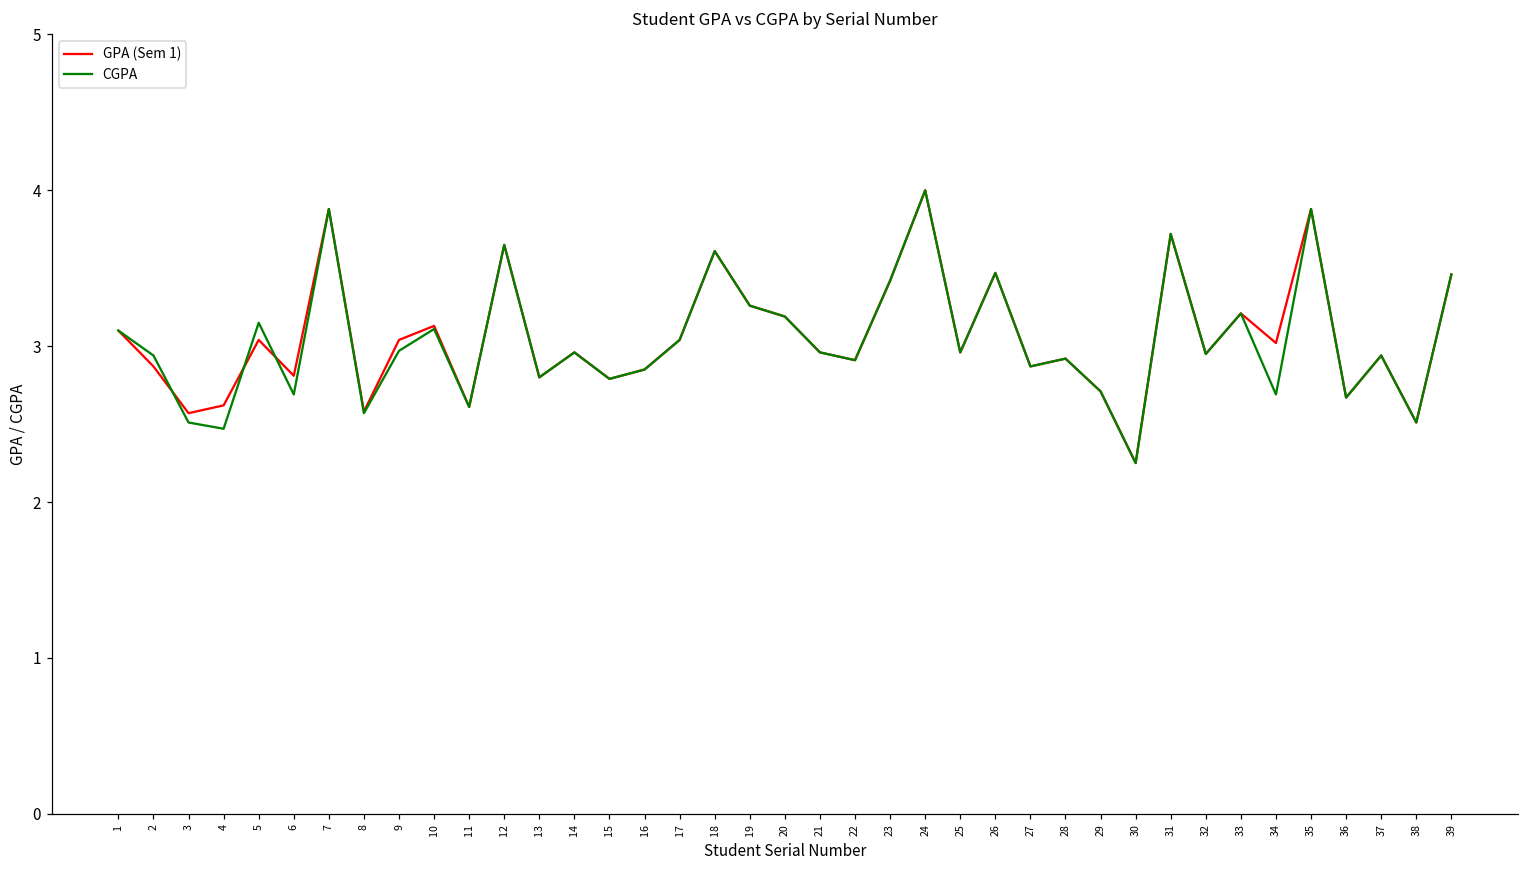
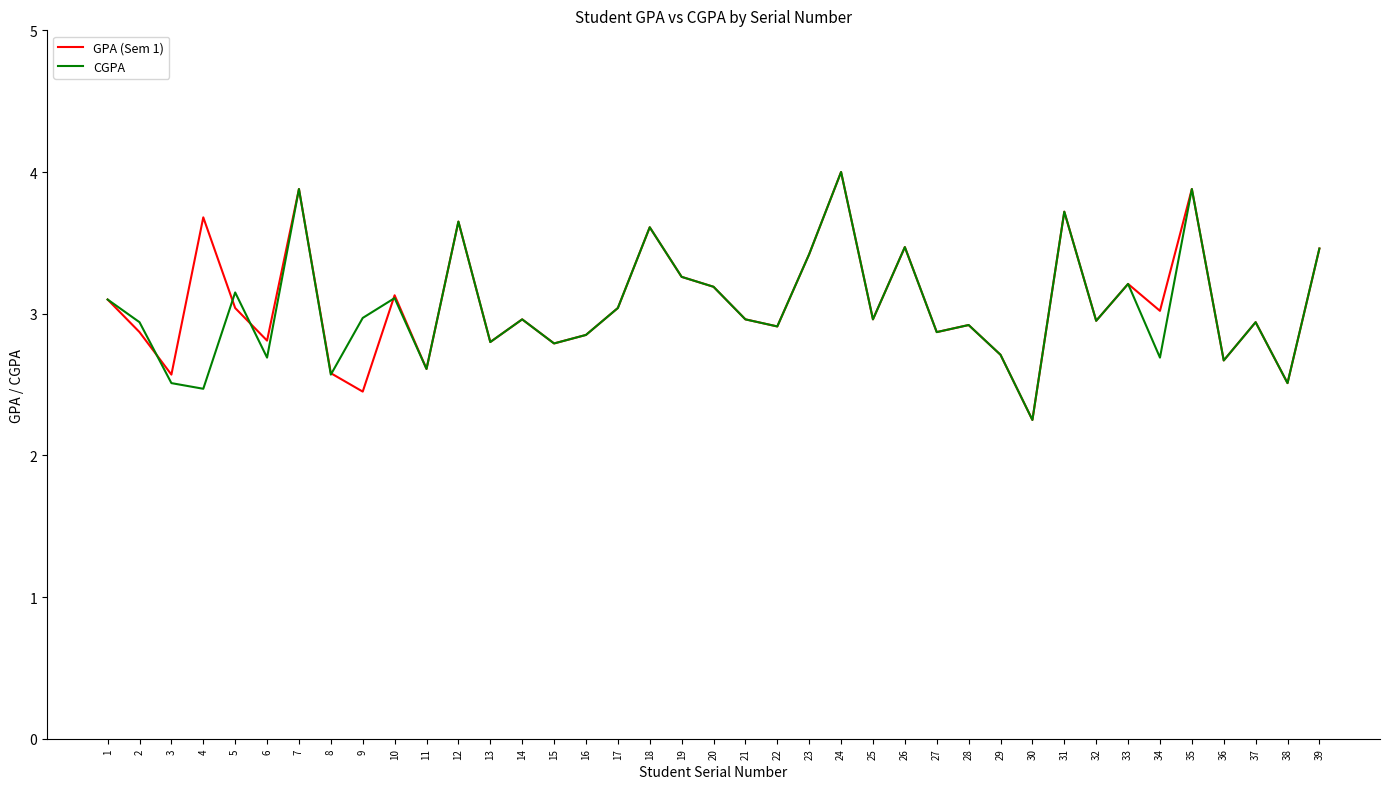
  {
    "GPA (Sem 1)": {
      "2": 2.87,
      "3": 2.57,
-     "4": 2.62,
+     "4": 3.68,
      "5": 3.04,
      "6": 2.81,
-     "9": 3.04,
+     "9": 2.45,
      "10": 3.13,
      "34": 3.02
    },
    "CGPA": {
      "2": 2.94,
      "3": 2.51,
      "4": 2.47,
      "5": 3.15,
      "6": 2.69,
      "9": 2.97,
      "10": 3.11,
      "34": 2.69
    }
  }
